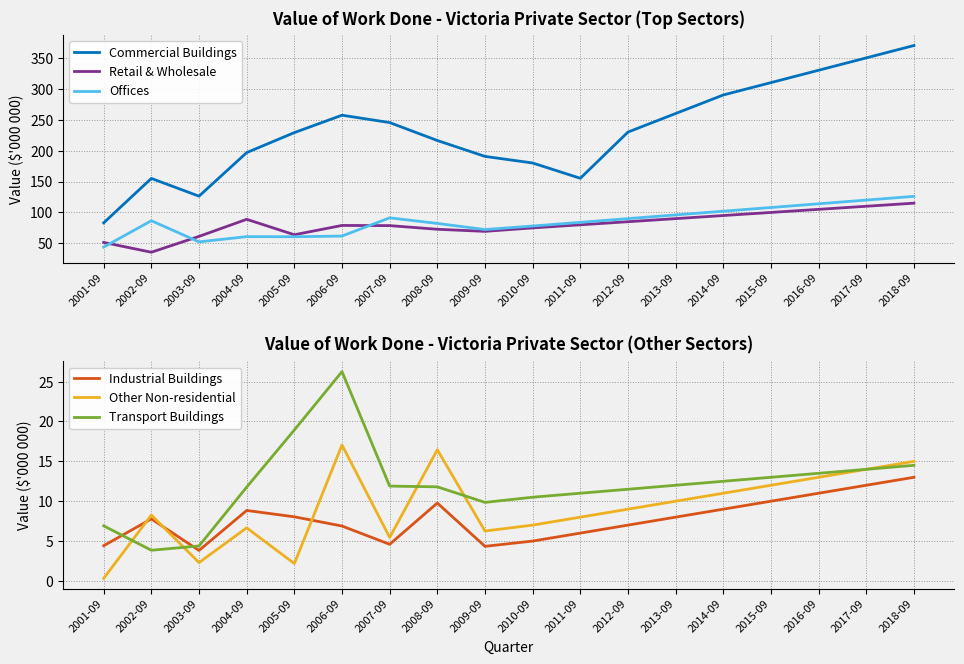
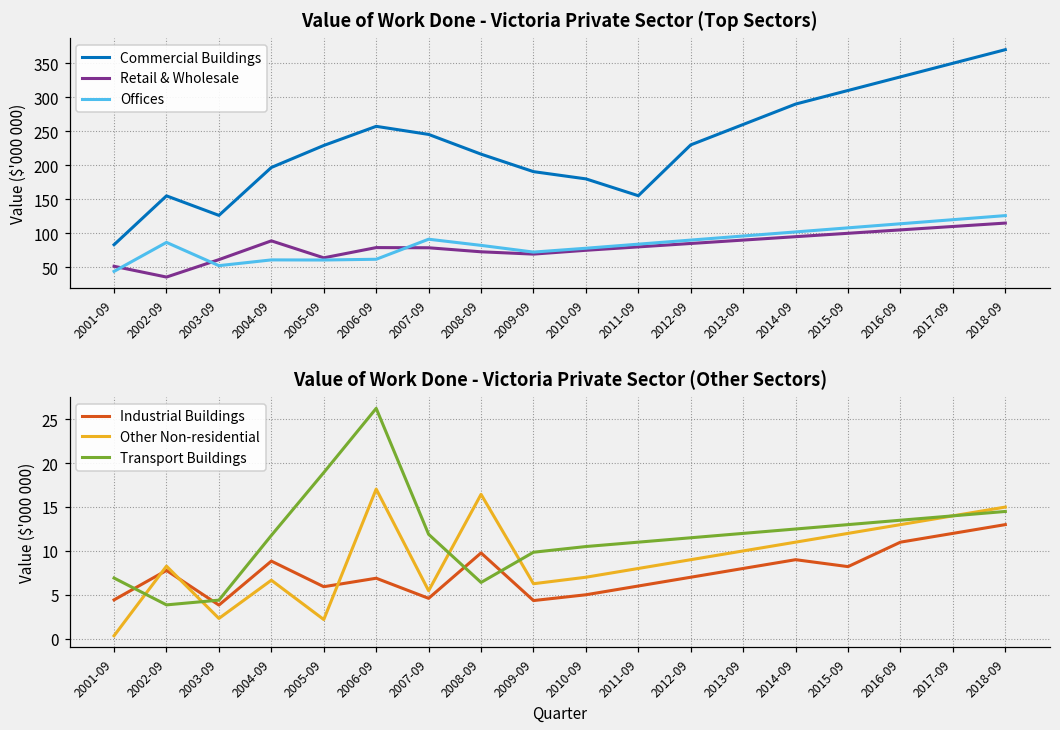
  {
    "Value of Work Done - Victoria Private Sector (Top Sectors)": {
      "Commercial Buildings": {
        "2001-09": 80,
        "2002-09": 160,
        "2003-09": 130,
        "2004-09": 200,
        "2005-09": 230,
        "2006-09": 260,
        "2007-09": 250,
        "2008-09": 220,
        "2009-09": 190,
        "2010-09": 180,
        "2011-09": 160,
        "2012-09": 230,
        "2013-09": 260,
        "2014-09": 290,
        "2015-09": 310,
        "2016-09": 330,
        "2017-09": 350,
        "2018-09": 370
      },
      "Retail & Wholesale": {
        "2001-09": 50,
        "2002-09": 40,
        "2003-09": 60,
        "2004-09": 90,
        "2006-09": 80,
        "2007-09": 80,
        "2008-09": 70,
        "2012-09": 90,
        "2013-09": 90,
        "2014-09": 100,
        "2015-09": 100,
        "2016-09": 110,
        "2017-09": 110,
        "2018-09": 120
      },
      "Offices": {
        "2001-09": 40,
        "2002-09": 90,
        "2003-09": 50,
        "2004-09": 60,
        "2006-09": 60,
        "2007-09": 90,
        "2008-09": 80,
        "2012-09": 90,
        "2013-09": 100,
        "2014-09": 100,
        "2015-09": 110,
        "2016-09": 110,
        "2017-09": 120,
        "2018-09": 130
      }
    },
    "Value of Work Done - Victoria Private Sector (Other Sectors)": {
      "Industrial Buildings": {
        "2001-09": 4,
        "2002-09": 8,
        "2003-09": 4,
        "2004-09": 9,
-       "2005-09": 8,
+       "2005-09": 6,
        "2006-09": 7,
        "2007-09": 5,
        "2008-09": 10,
        "2009-09": 4,
        "2010-09": 5,
        "2011-09": 6,
        "2012-09": 7,
        "2013-09": 8,
        "2014-09": 9,
-       "2015-09": 10,
+       "2015-09": 8,
        "2016-09": 11,
        "2017-09": 12,
        "2018-09": 13
      },
      "Other Non-residential": {
        "2001-09": 0,
        "2002-09": 8,
        "2003-09": 2,
        "2004-09": 7,
        "2005-09": 2,
        "2006-09": 17,
        "2007-09": 5,
        "2008-09": 16,
        "2009-09": 6,
        "2010-09": 7,
        "2011-09": 8,
        "2012-09": 9,
        "2013-09": 10,
        "2014-09": 11,
        "2015-09": 12,
        "2016-09": 13,
        "2018-09": 15
      },
      "Transport Buildings": {
        "2001-09": 7,
        "2002-09": 4,
        "2003-09": 4,
        "2004-09": 12,
        "2005-09": 19,
        "2006-09": 26,
        "2007-09": 12,
-       "2008-09": 12,
+       "2008-09": 6,
        "2009-09": 10,
        "2010-09": 11,
        "2011-09": 11,
        "2012-09": 12,
        "2013-09": 12,
        "2014-09": 13,
        "2015-09": 13,
        "2016-09": 14,
        "2018-09": 15
      }
    }
  }
